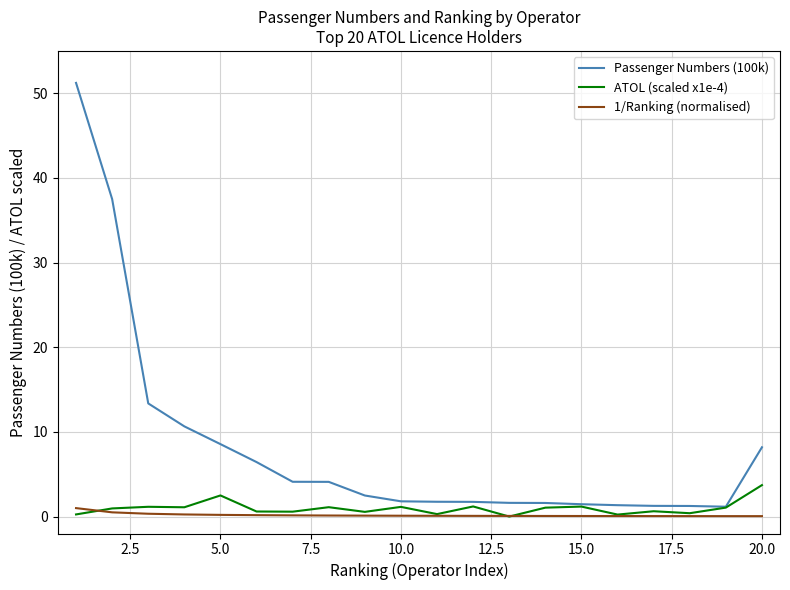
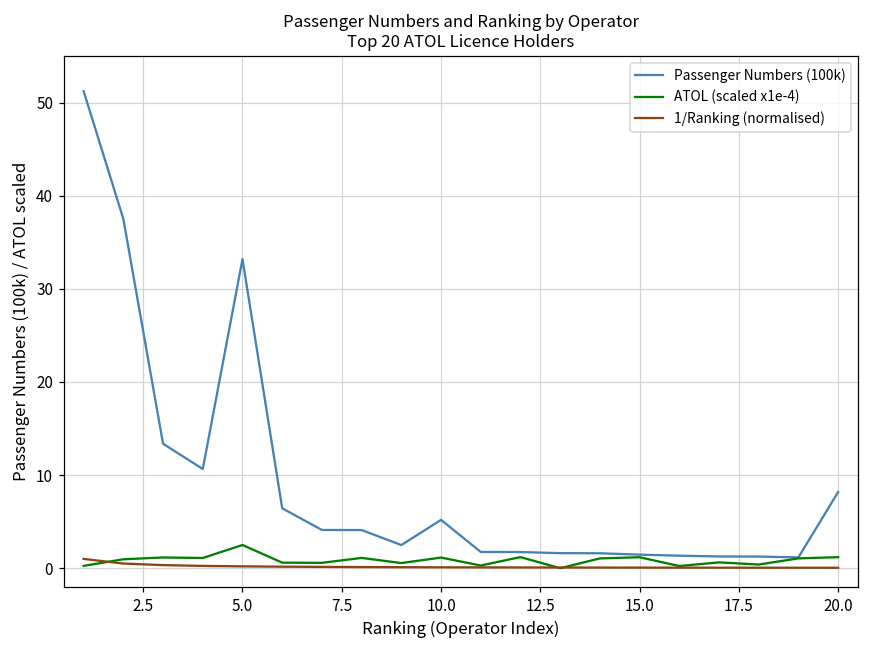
  {
    "Passenger Numbers (100k)": {
-     "5.0": 9,
-     "10.0": 2,
+     "5.0": 33,
+     "10.0": 5,
      "20.0": 8
    },
    "ATOL (scaled x1e-4)": {
      "5.0": 2,
      "10.0": 1,
-     "20.0": 4
+     "20.0": 1
    },
    "1/Ranking (normalised)": {
      "5.0": 0,
      "10.0": 0,
      "15.0": 0,
      "20.0": 0
    }
  }
